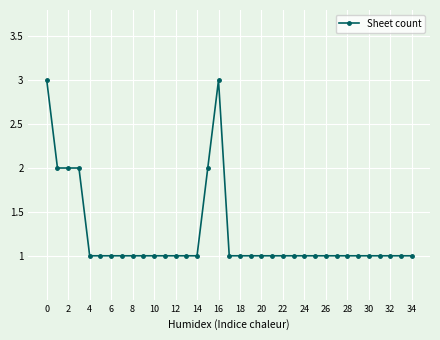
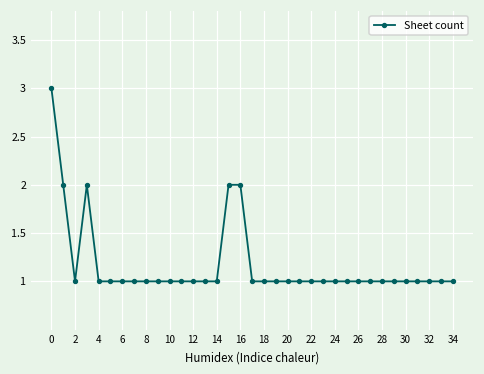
  {
    "0": 3,
-   "2": 2,
+   "2": 1,
    "4": 1,
    "6": 1,
    "8": 1,
    "10": 1,
    "12": 1,
    "14": 1,
-   "16": 3,
+   "16": 2,
    "18": 1,
    "20": 1,
    "22": 1,
    "24": 1,
    "26": 1,
    "28": 1,
    "30": 1,
    "32": 1,
    "34": 1
  }
